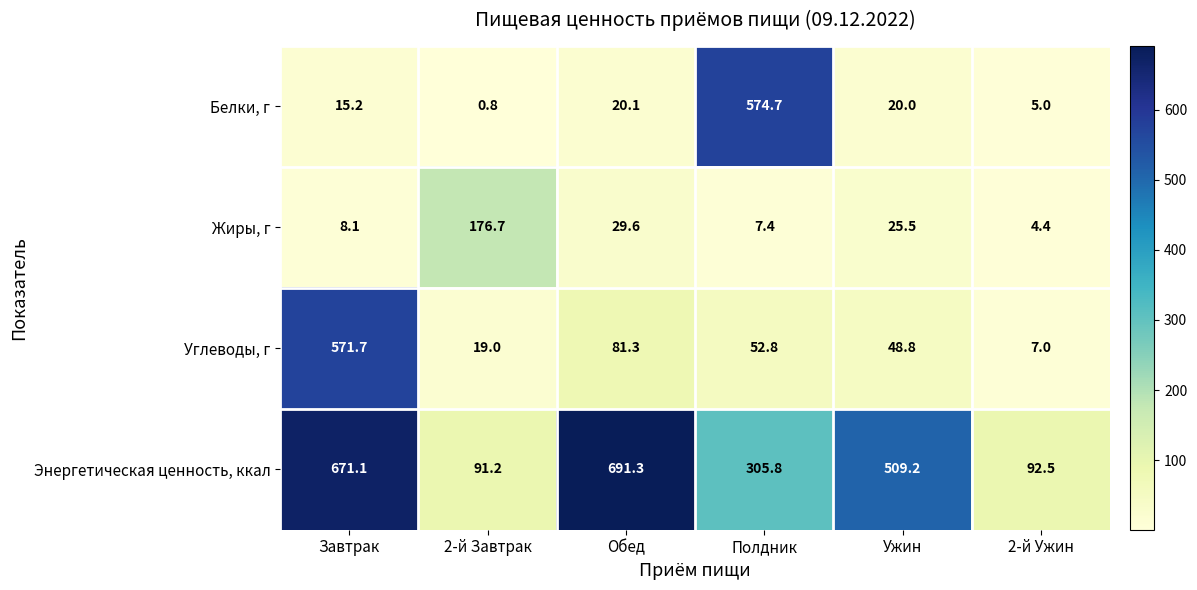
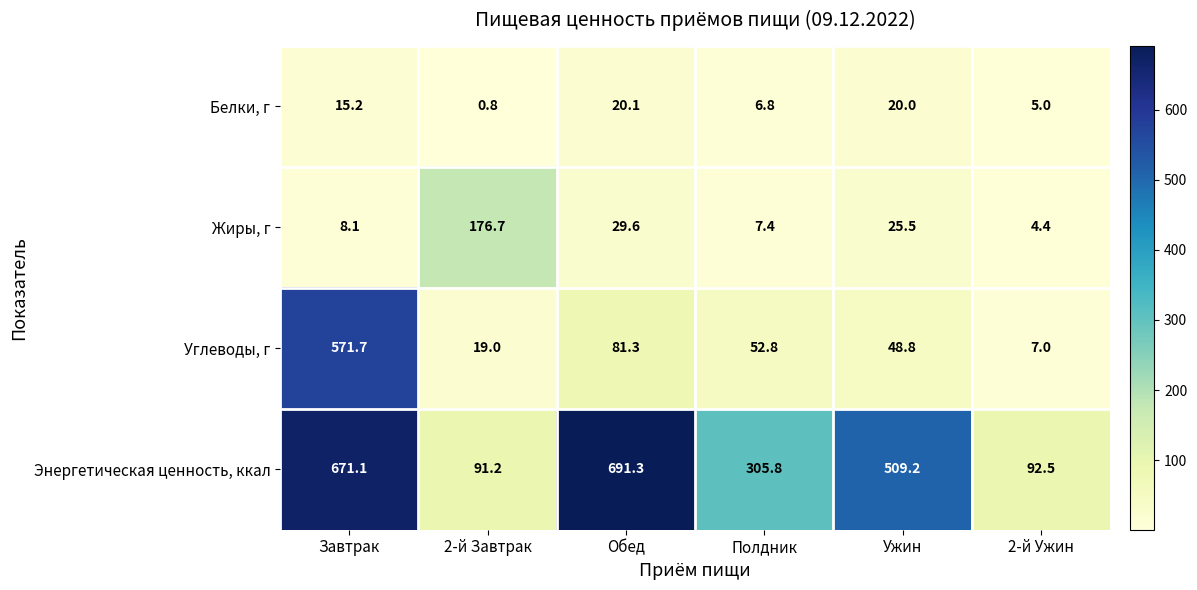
  {
    "Белки, г": {
      "Завтрак": 15.2,
      "2-й Завтрак": 0.8,
      "Обед": 20.1,
-     "Полдник": 574.7,
+     "Полдник": 6.8,
      "Ужин": 20.0,
      "2-й Ужин": 5.0
    },
    "Жиры, г": {
      "Завтрак": 8.1,
      "2-й Завтрак": 176.7,
      "Обед": 29.6,
      "Полдник": 7.4,
      "Ужин": 25.5,
      "2-й Ужин": 4.4
    },
    "Углеводы, г": {
      "Завтрак": 571.7,
      "2-й Завтрак": 19.0,
      "Обед": 81.3,
      "Полдник": 52.8,
      "Ужин": 48.8,
      "2-й Ужин": 7.0
    },
    "Энергетическая ценность, ккал": {
      "Завтрак": 671.1,
      "2-й Завтрак": 91.2,
      "Обед": 691.3,
      "Полдник": 305.8,
      "Ужин": 509.2,
      "2-й Ужин": 92.5
    }
  }
